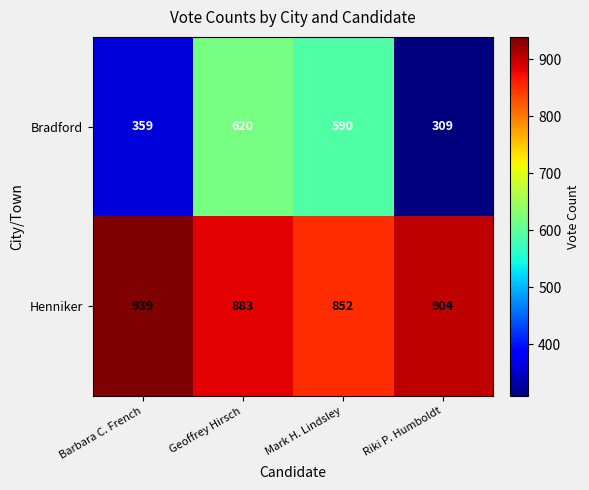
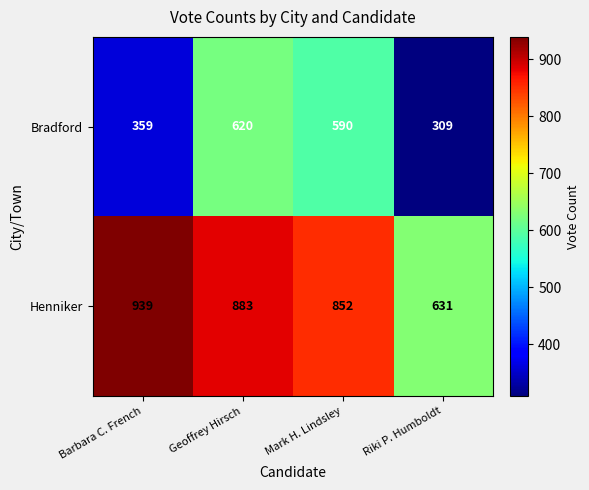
  {
    "Bradford": {
      "Barbara C. French": 359,
      "Geoffrey Hirsch": 620,
      "Mark H. Lindsley": 590,
      "Riki P. Humboldt": 309
    },
    "Henniker": {
      "Barbara C. French": 939,
      "Geoffrey Hirsch": 883,
      "Mark H. Lindsley": 852,
-     "Riki P. Humboldt": 904
+     "Riki P. Humboldt": 631
    }
  }
